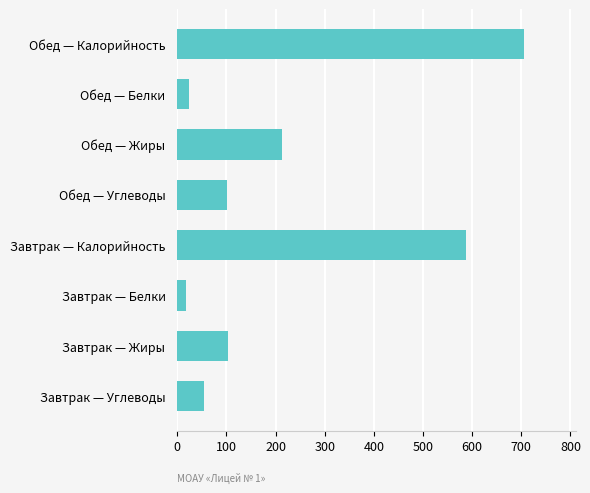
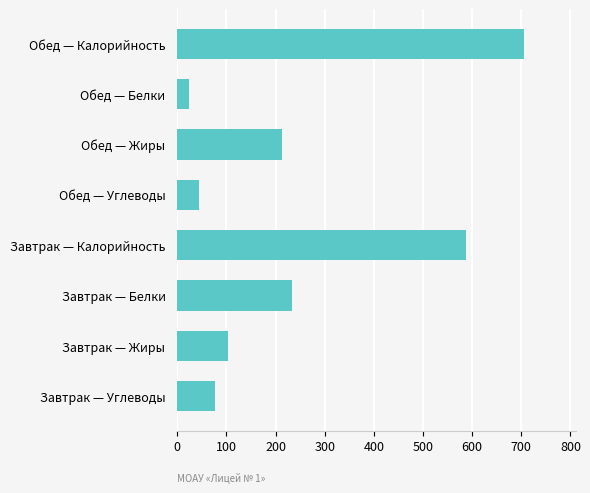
  {
    "Обед — Калорийность": 710,
    "Обед — Белки": 20,
    "Обед — Жиры": 210,
-   "Обед — Углеводы": 100,
+   "Обед — Углеводы": 40,
    "Завтрак — Калорийность": 590,
-   "Завтрак — Белки": 20,
+   "Завтрак — Белки": 230,
    "Завтрак — Жиры": 100,
-   "Завтрак — Углеводы": 50
+   "Завтрак — Углеводы": 80
  }
